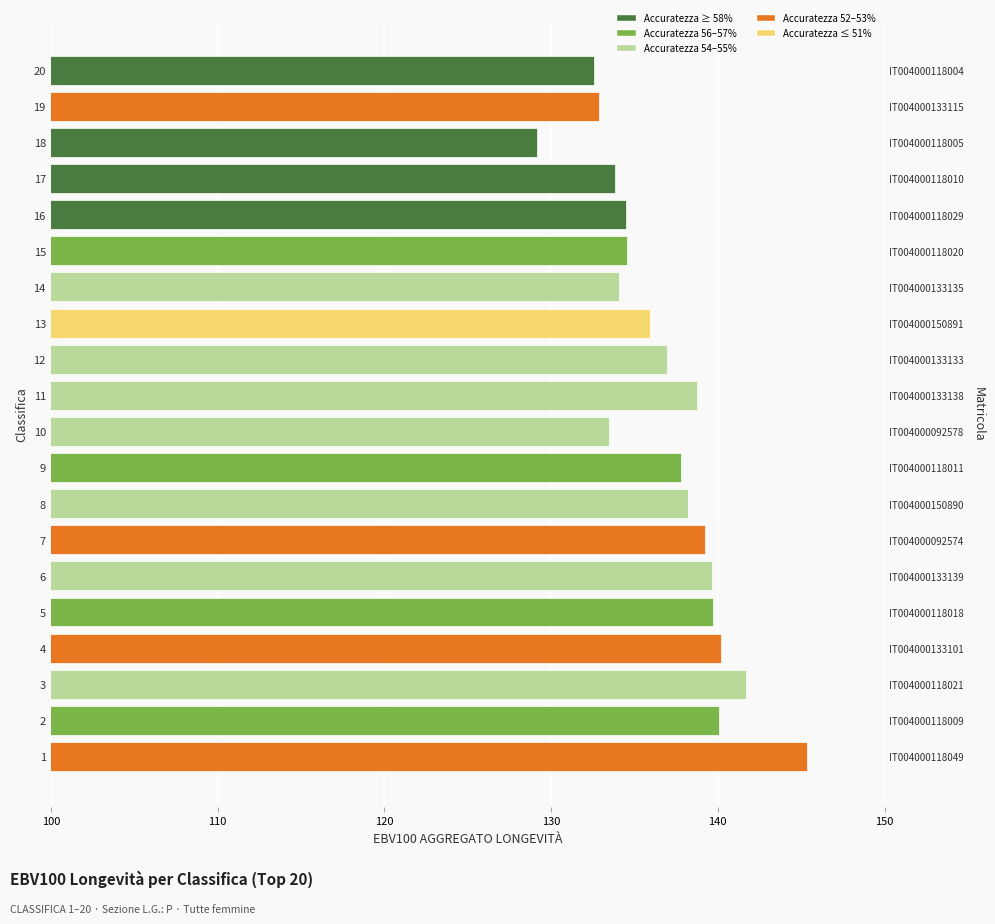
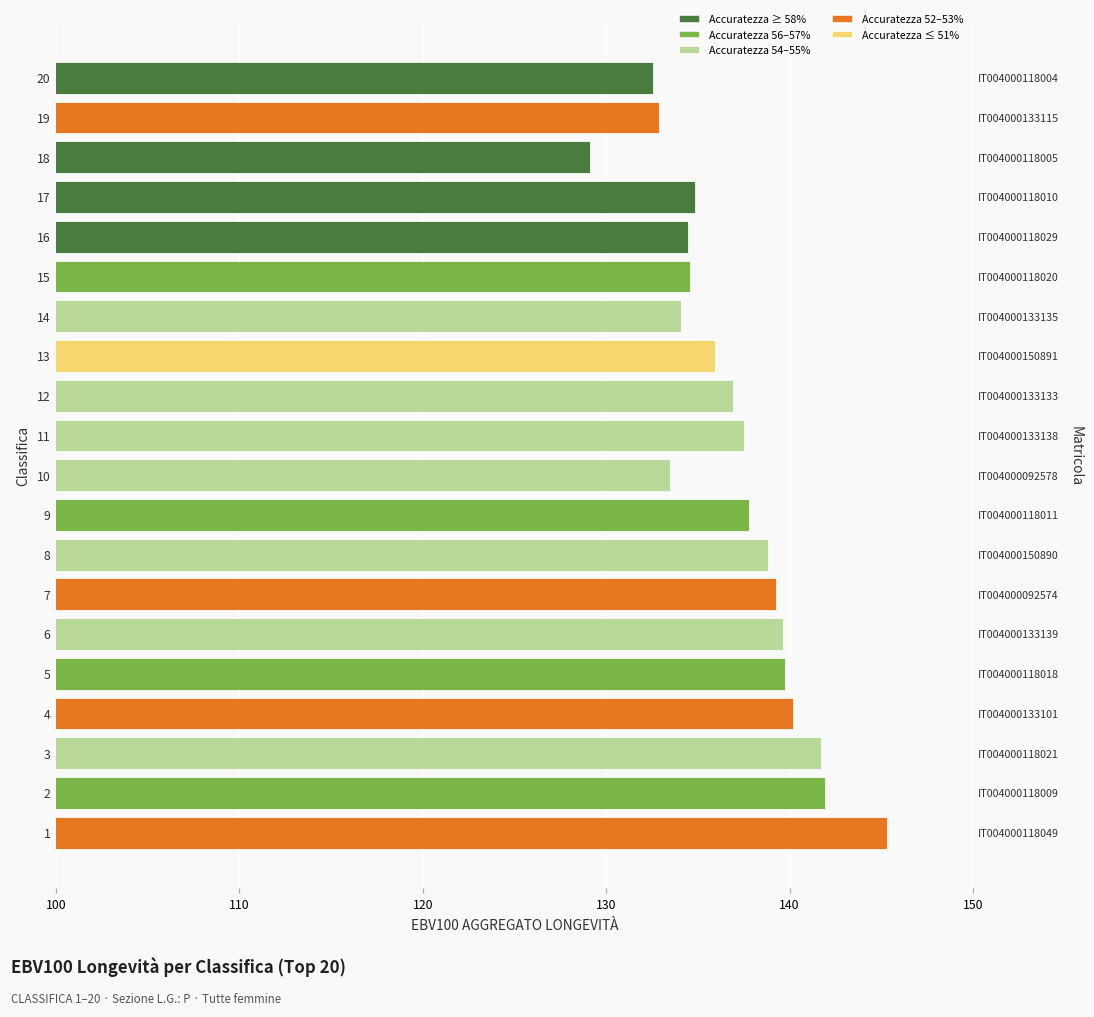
  {
    "20": 132.6,
    "19": 132.9,
    "18": 129.1,
-   "17": 133.8,
+   "17": 134.9,
    "16": 134.5,
    "15": 134.6,
    "14": 134.1,
    "13": 135.9,
    "12": 136.9,
-   "11": 138.8,
+   "11": 137.5,
    "10": 133.5,
    "9": 137.8,
-   "8": 138.2,
+   "8": 138.8,
    "7": 139.3,
    "6": 139.6,
    "5": 139.7,
    "4": 140.2,
    "3": 141.7,
-   "2": 140.1,
+   "2": 141.9,
    "1": 145.3
  }
